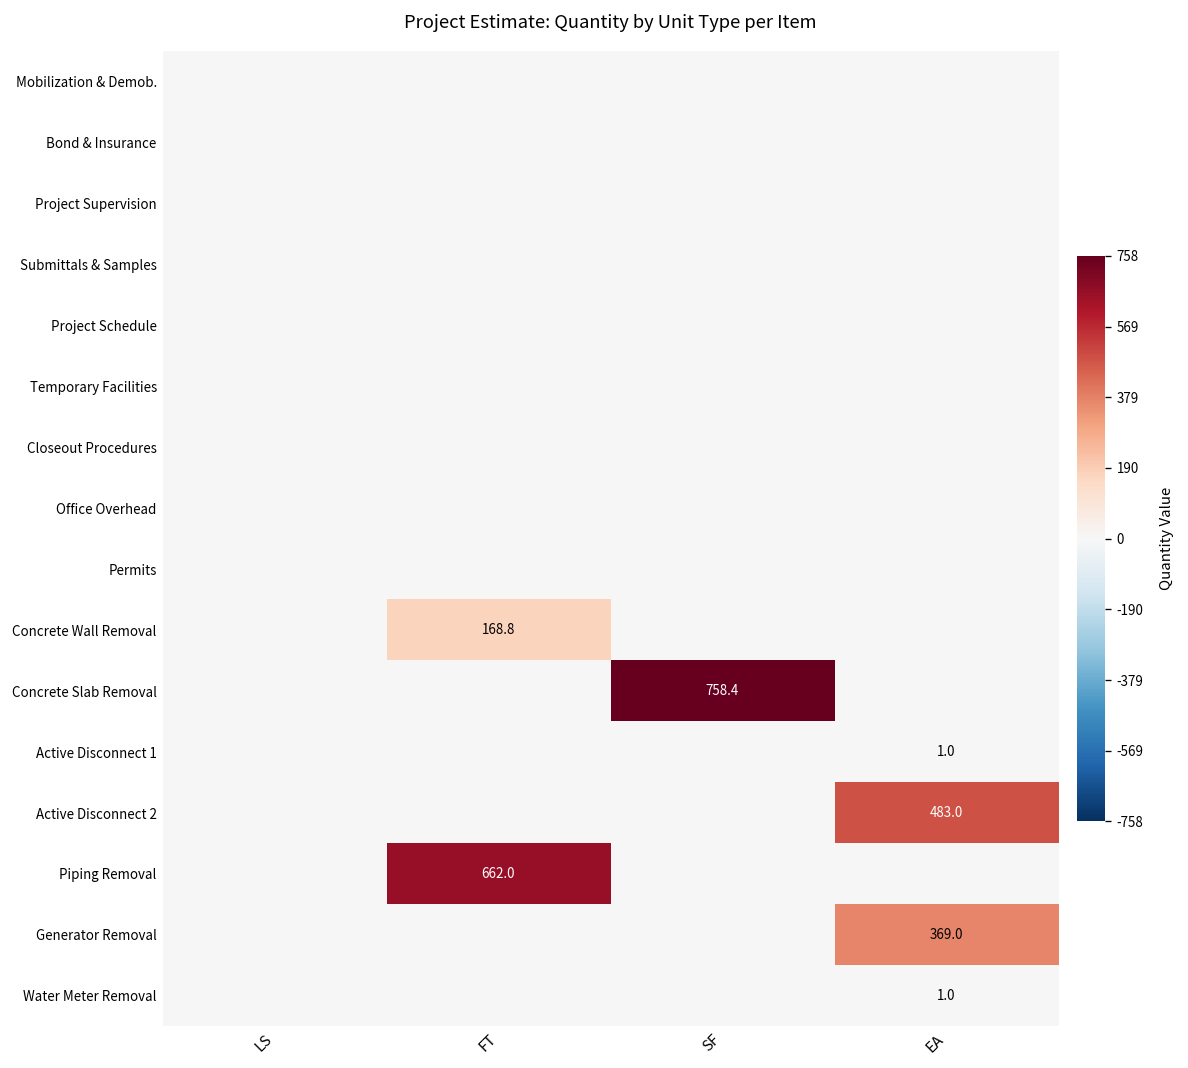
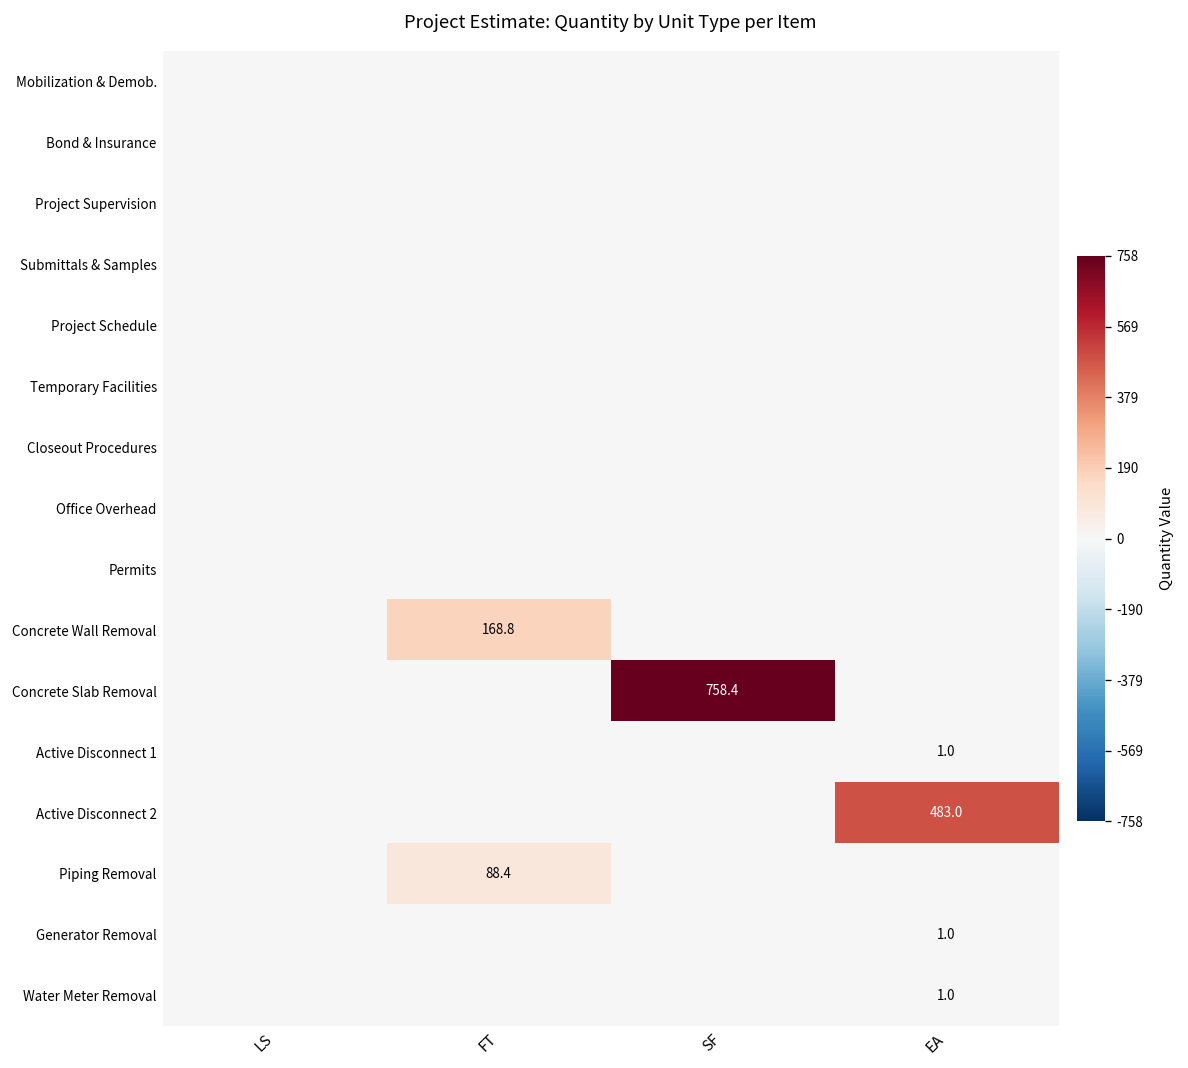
  {
    "Concrete Wall Removal": {
      "FT": 168.8
    },
    "Concrete Slab Removal": {
      "SF": 758.4
    },
    "Active Disconnect 1": {
      "EA": 1.0
    },
    "Active Disconnect 2": {
      "EA": 483.0
    },
    "Piping Removal": {
-     "FT": 662.0
+     "FT": 88.4
    },
    "Generator Removal": {
-     "EA": 369.0
+     "EA": 1.0
    },
    "Water Meter Removal": {
      "EA": 1.0
    }
  }
